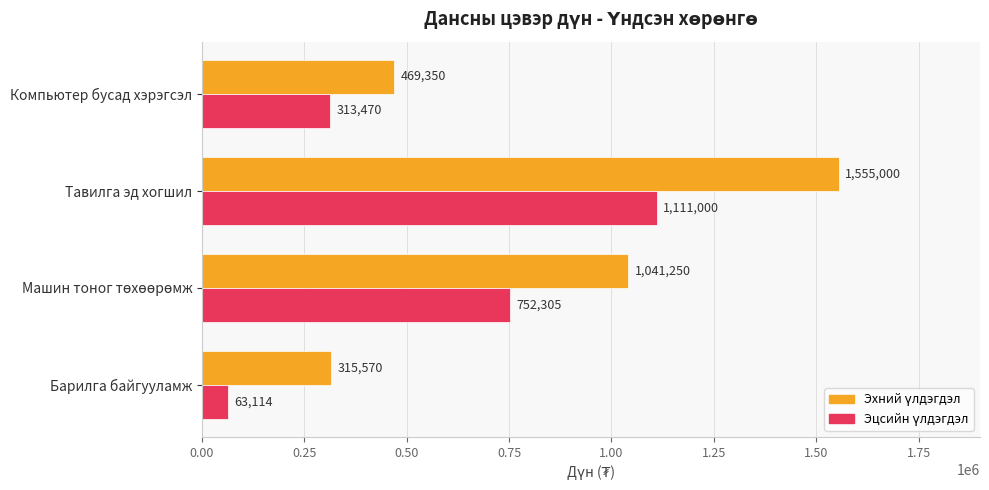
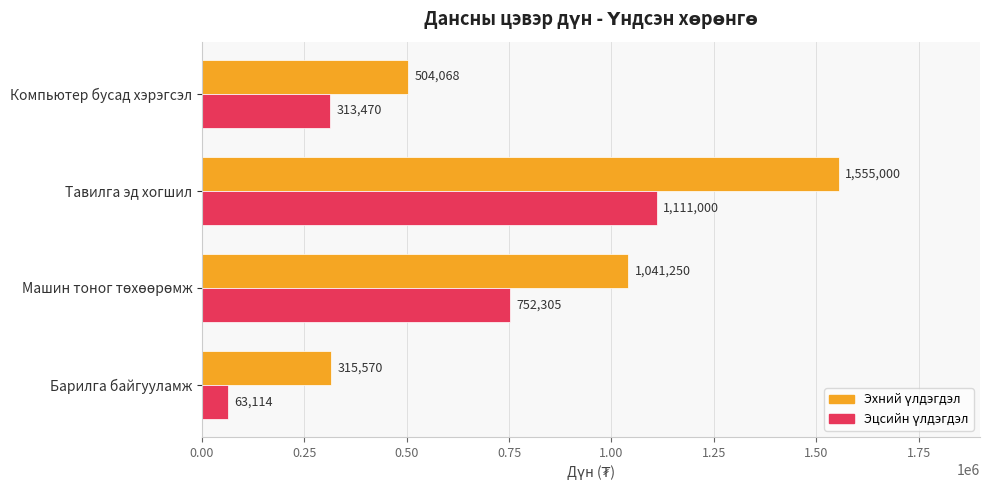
  {
    "Эхний үлдэгдэл": {
-     "Компьютер бусад хэрэгсэл": "469,350",
+     "Компьютер бусад хэрэгсэл": "504,068",
      "Тавилга эд хогшил": "1,555,000",
      "Машин тоног төхөөрөмж": "1,041,250",
      "Барилга байгууламж": "315,570"
    },
    "Эцсийн үлдэгдэл": {
      "Компьютер бусад хэрэгсэл": "313,470",
      "Тавилга эд хогшил": "1,111,000",
      "Машин тоног төхөөрөмж": "752,305",
      "Барилга байгууламж": "63,114"
    }
  }
